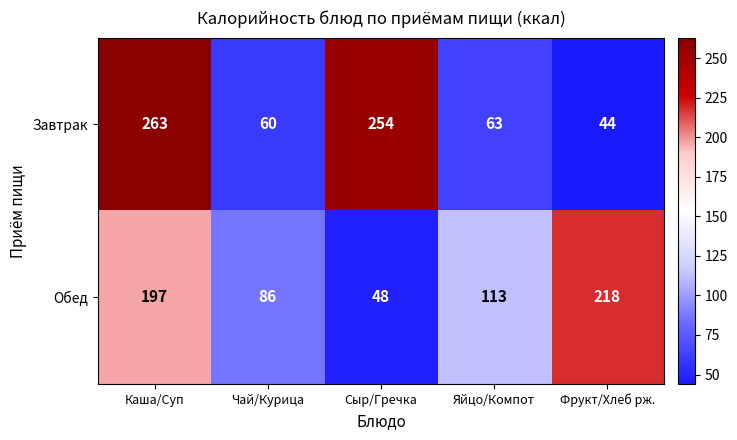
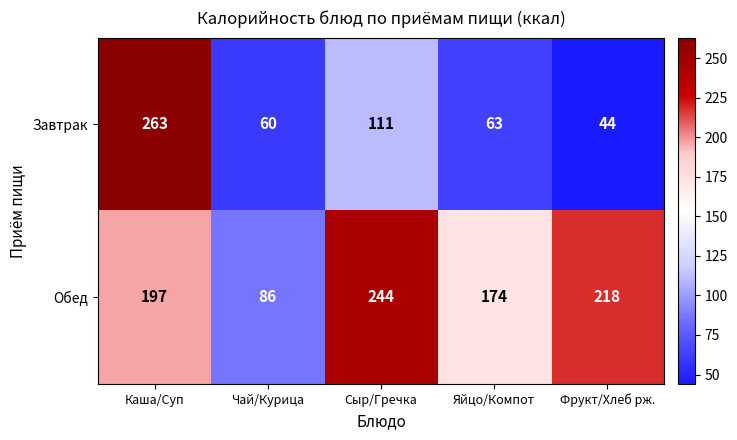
  {
    "Завтрак": {
      "Каша/Суп": 263,
      "Чай/Курица": 60,
-     "Сыр/Гречка": 254,
+     "Сыр/Гречка": 111,
      "Яйцо/Компот": 63,
      "Фрукт/Хлеб рж.": 44
    },
    "Обед": {
      "Каша/Суп": 197,
      "Чай/Курица": 86,
-     "Сыр/Гречка": 48,
-     "Яйцо/Компот": 113,
+     "Сыр/Гречка": 244,
+     "Яйцо/Компот": 174,
      "Фрукт/Хлеб рж.": 218
    }
  }
